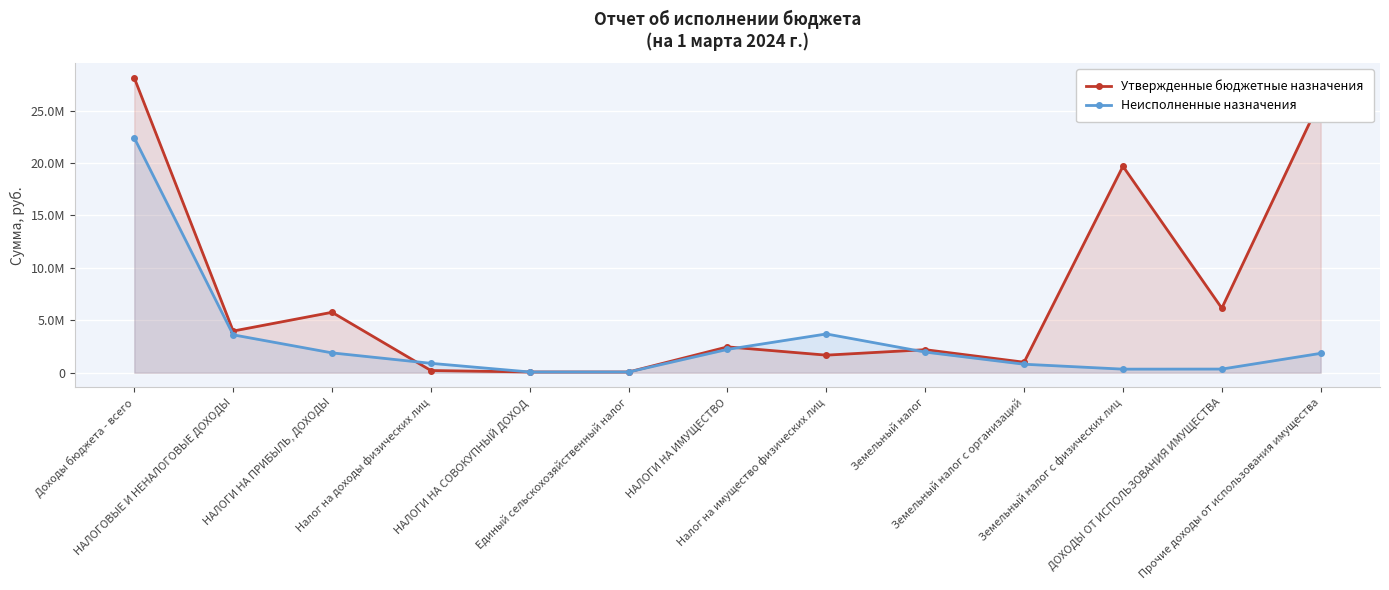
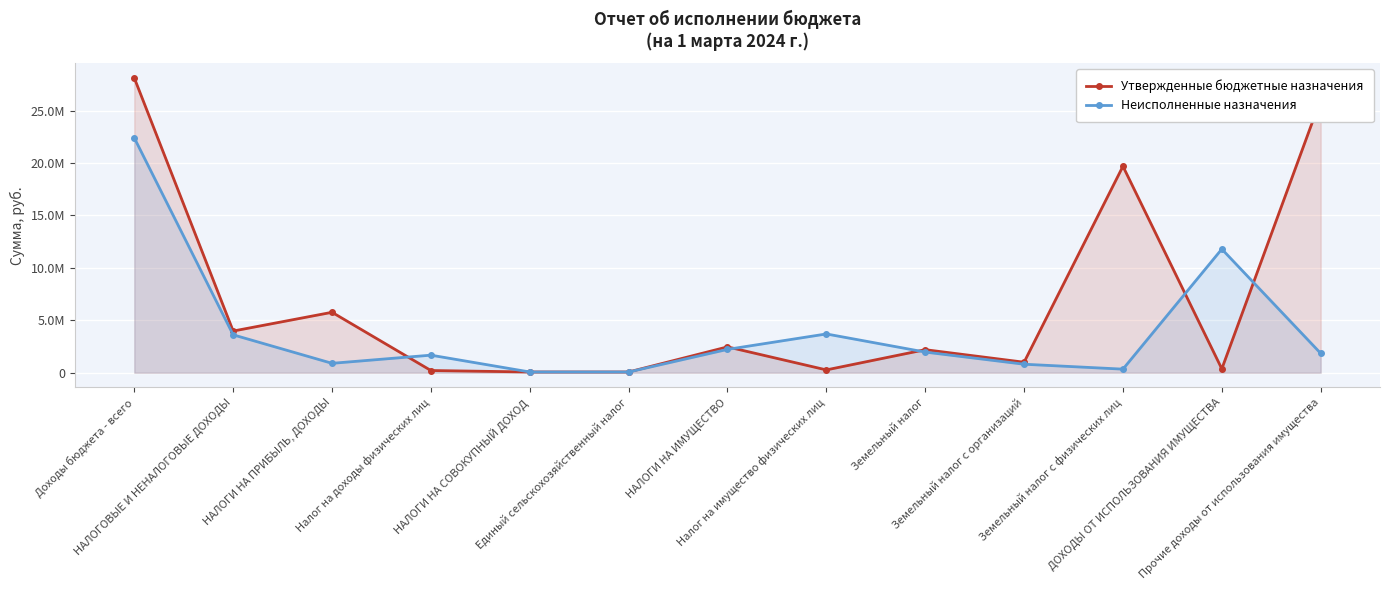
  {
    "Утвержденные бюджетные назначения": {
      "Доходы бюджета - всего": 28100000,
      "НАЛОГОВЫЕ И НЕНАЛОГОВЫЕ ДОХОДЫ": 4000000,
      "НАЛОГИ НА ПРИБЫЛЬ, ДОХОДЫ": 5800000,
      "Налог на доходы физических лиц": 200000,
-     "Налог на имущество физических лиц": 1700000,
+     "Налог на имущество физических лиц": 300000,
      "Земельный налог с физических лиц": 19700000,
-     "ДОХОДЫ ОТ ИСПОЛЬЗОВАНИЯ ИМУЩЕСТВА": 6100000
+     "ДОХОДЫ ОТ ИСПОЛЬЗОВАНИЯ ИМУЩЕСТВА": 400000
    },
    "Неисполненные назначения": {
      "Доходы бюджета - всего": 22400000,
      "НАЛОГОВЫЕ И НЕНАЛОГОВЫЕ ДОХОДЫ": 3600000,
-     "НАЛОГИ НА ПРИБЫЛЬ, ДОХОДЫ": 1900000,
-     "Налог на доходы физических лиц": 900000,
+     "НАЛОГИ НА ПРИБЫЛЬ, ДОХОДЫ": 900000,
+     "Налог на доходы физических лиц": 1700000,
      "Налог на имущество физических лиц": 3700000,
      "Земельный налог с физических лиц": 300000,
-     "ДОХОДЫ ОТ ИСПОЛЬЗОВАНИЯ ИМУЩЕСТВА": 300000,
+     "ДОХОДЫ ОТ ИСПОЛЬЗОВАНИЯ ИМУЩЕСТВА": 11800000,
      "Прочие доходы от использования имущества": 1800000
    }
  }
